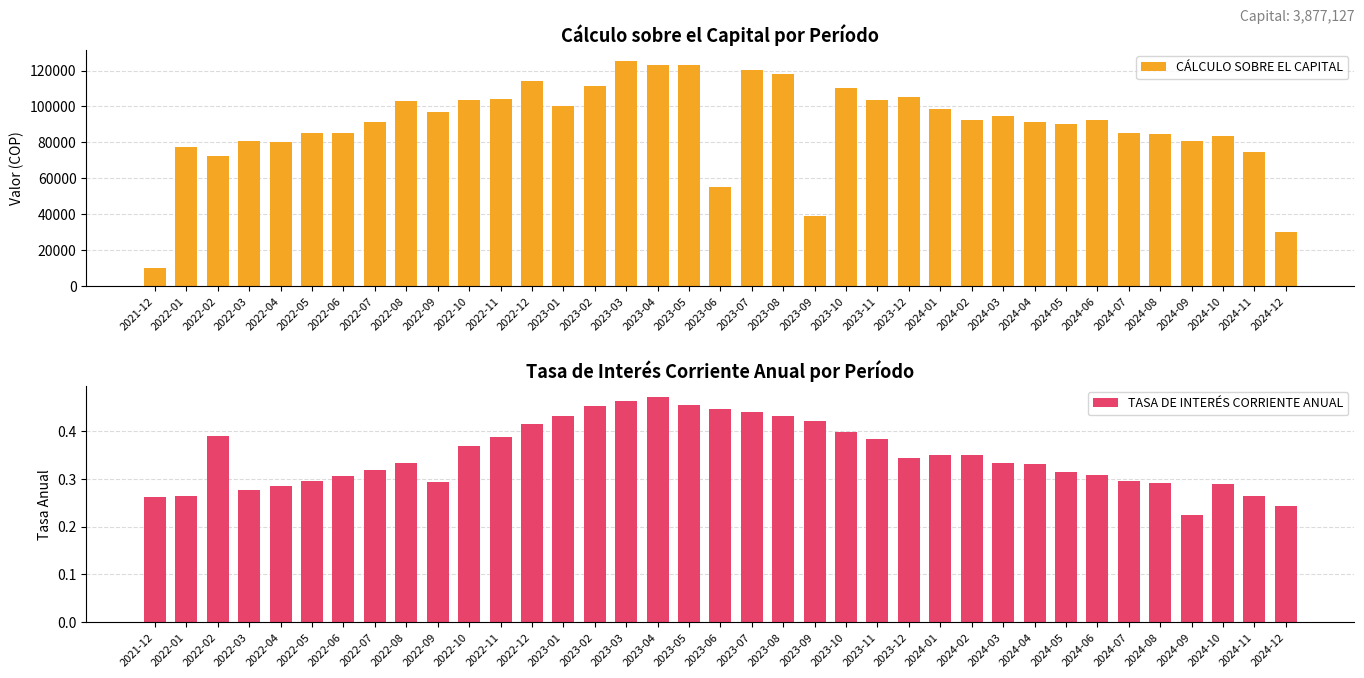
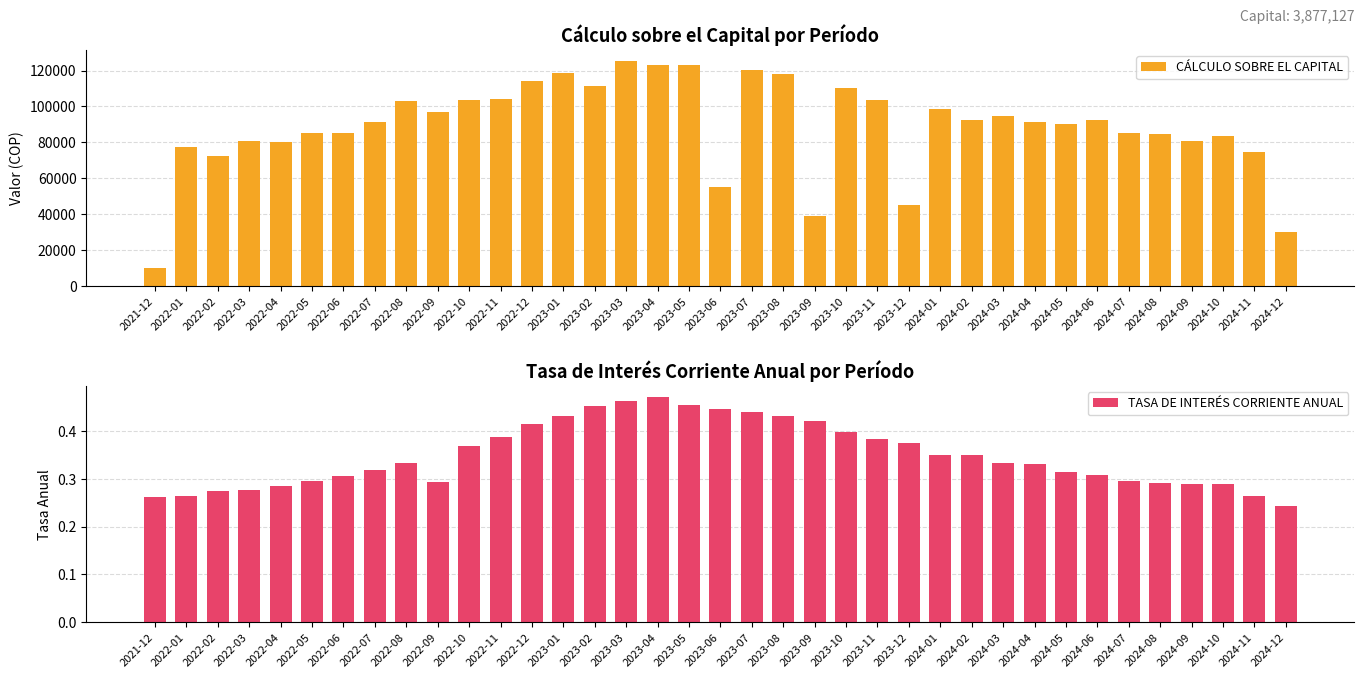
  {
    "Cálculo sobre el Capital por Período": {
      "2021-12": 10000,
      "2022-01": 77000,
      "2022-02": 72000,
      "2022-03": 81000,
      "2022-04": 80000,
      "2022-05": 85000,
      "2022-06": 85000,
      "2022-07": 91000,
      "2022-08": 103000,
      "2022-09": 97000,
      "2022-10": 104000,
      "2022-11": 104000,
      "2022-12": 114000,
-     "2023-01": 100000,
+     "2023-01": 118000,
      "2023-02": 111000,
      "2023-03": 125000,
      "2023-04": 123000,
      "2023-05": 123000,
      "2023-06": 55000,
      "2023-07": 120000,
      "2023-08": 118000,
      "2023-09": 39000,
      "2023-10": 110000,
      "2023-11": 103000,
-     "2023-12": 105000,
+     "2023-12": 45000,
      "2024-01": 99000,
      "2024-02": 92000,
      "2024-03": 95000,
      "2024-04": 91000,
      "2024-05": 90000,
      "2024-06": 92000,
      "2024-07": 85000,
      "2024-08": 84000,
      "2024-09": 81000,
      "2024-10": 83000,
      "2024-11": 75000,
      "2024-12": 30000
    },
    "Tasa de Interés Corriente Anual por Período": {
      "2021-12": 0.26,
      "2022-01": 0.26,
-     "2022-02": 0.39,
+     "2022-02": 0.27,
      "2022-03": 0.28,
      "2022-04": 0.29,
      "2022-05": 0.30,
      "2022-06": 0.31,
      "2022-07": 0.32,
      "2022-08": 0.33,
      "2022-09": 0.29,
      "2022-10": 0.37,
      "2022-11": 0.39,
      "2022-12": 0.41,
      "2023-01": 0.43,
      "2023-02": 0.45,
      "2023-03": 0.46,
      "2023-04": 0.47,
      "2023-05": 0.45,
      "2023-06": 0.45,
      "2023-07": 0.44,
      "2023-08": 0.43,
      "2023-09": 0.42,
      "2023-10": 0.40,
      "2023-11": 0.38,
-     "2023-12": 0.34,
+     "2023-12": 0.38,
      "2024-01": 0.35,
      "2024-02": 0.35,
      "2024-03": 0.33,
      "2024-04": 0.33,
      "2024-05": 0.32,
      "2024-06": 0.31,
      "2024-07": 0.29,
      "2024-08": 0.29,
-     "2024-09": 0.22,
+     "2024-09": 0.29,
      "2024-10": 0.29,
      "2024-11": 0.26,
      "2024-12": 0.24
    }
  }
